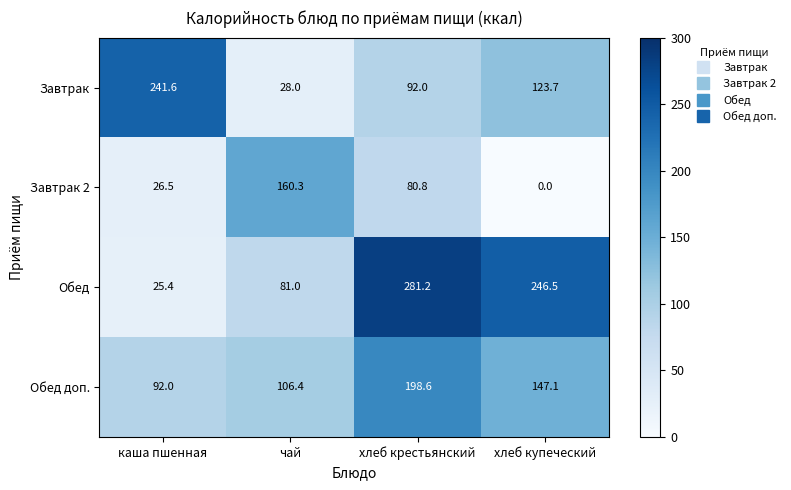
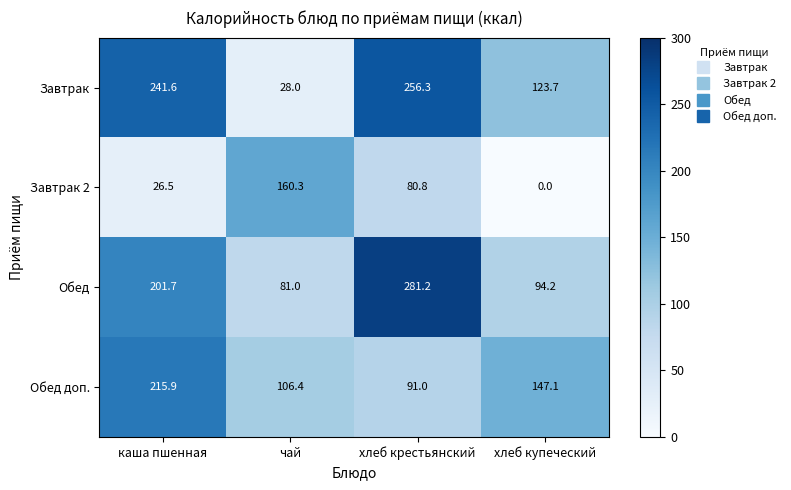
  {
    "Завтрак": {
      "каша пшенная": 241.6,
      "чай": 28.0,
-     "хлеб крестьянский": 92.0,
+     "хлеб крестьянский": 256.3,
      "хлеб купеческий": 123.7
    },
    "Завтрак 2": {
      "каша пшенная": 26.5,
      "чай": 160.3,
      "хлеб крестьянский": 80.8,
      "хлеб купеческий": 0.0
    },
    "Обед": {
-     "каша пшенная": 25.4,
+     "каша пшенная": 201.7,
      "чай": 81.0,
      "хлеб крестьянский": 281.2,
-     "хлеб купеческий": 246.5
+     "хлеб купеческий": 94.2
    },
    "Обед доп.": {
-     "каша пшенная": 92.0,
+     "каша пшенная": 215.9,
      "чай": 106.4,
-     "хлеб крестьянский": 198.6,
+     "хлеб крестьянский": 91.0,
      "хлеб купеческий": 147.1
    }
  }
